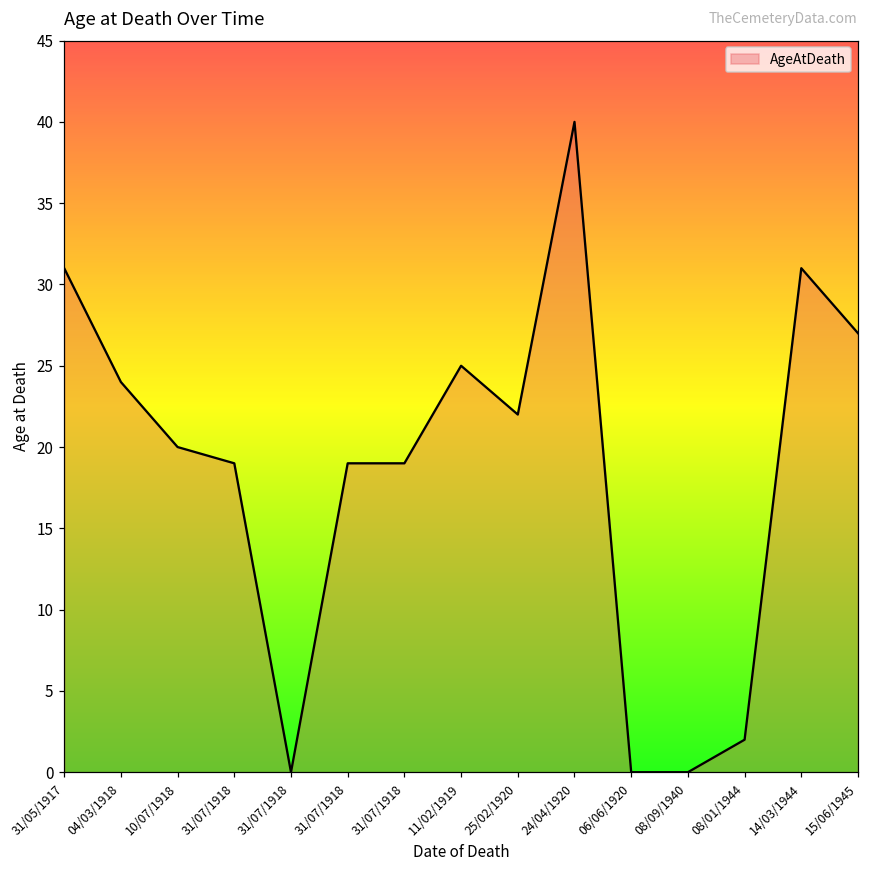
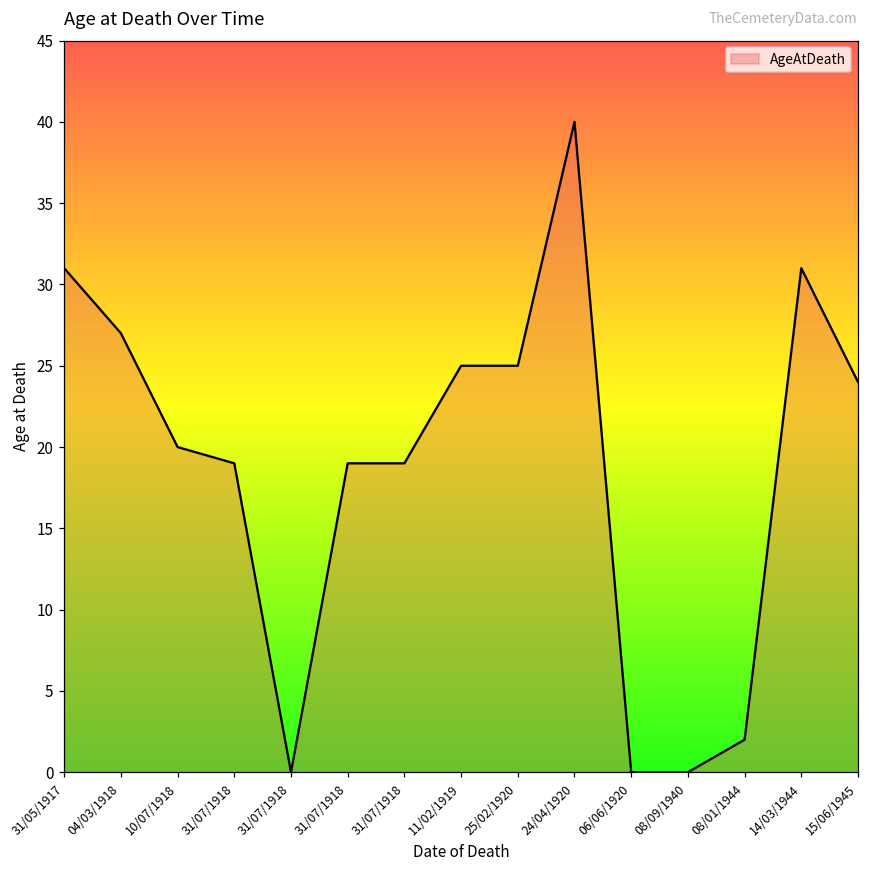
  {
    "31/05/1917": 31,
-   "04/03/1918": 24,
+   "04/03/1918": 27,
    "10/07/1918": 20,
    "11/02/1919": 25,
-   "25/02/1920": 22,
+   "25/02/1920": 25,
    "24/04/1920": 40,
    "06/06/1920": 0,
    "08/09/1940": 0,
    "08/01/1944": 2,
    "14/03/1944": 31,
-   "15/06/1945": 27
+   "15/06/1945": 24
  }
